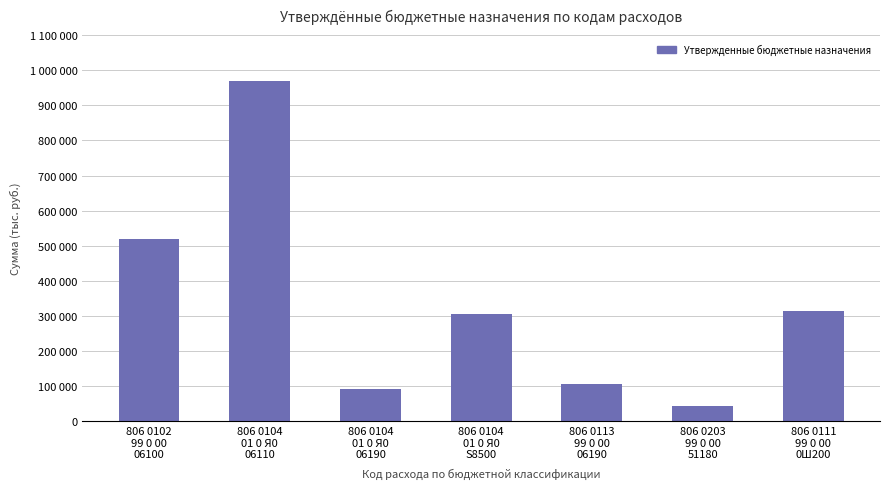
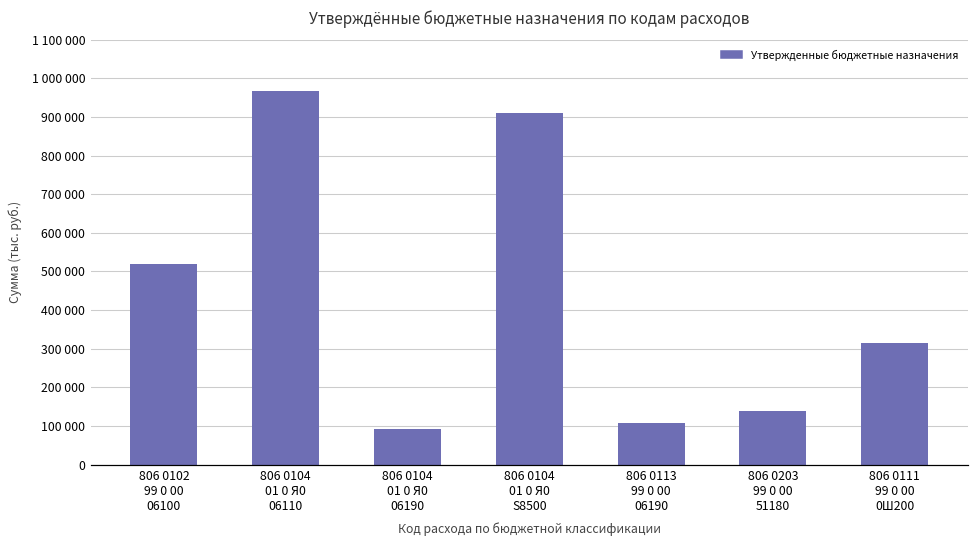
  {
    "806 0102 99 0 00 06100": 520000,
    "806 0104 01 0 Я0 06110": 970000,
    "806 0104 01 0 Я0 06190": 90000,
-   "806 0104 01 0 Я0 S8500": 300000,
+   "806 0104 01 0 Я0 S8500": 910000,
    "806 0113 99 0 00 06190": 110000,
-   "806 0203 99 0 00 51180": 40000,
+   "806 0203 99 0 00 51180": 140000,
    "806 0111 99 0 00 0Ш200": 310000
  }
